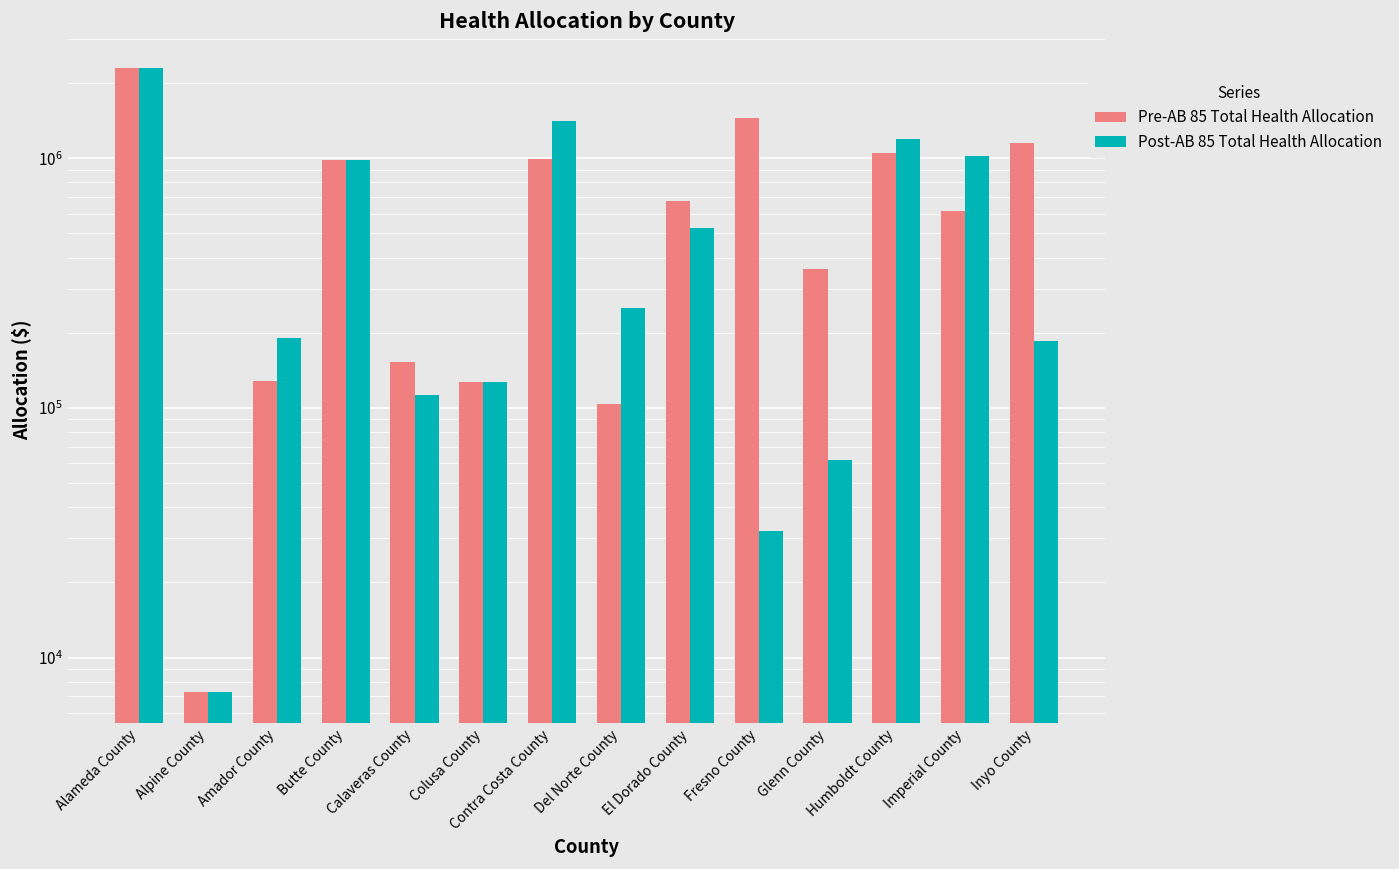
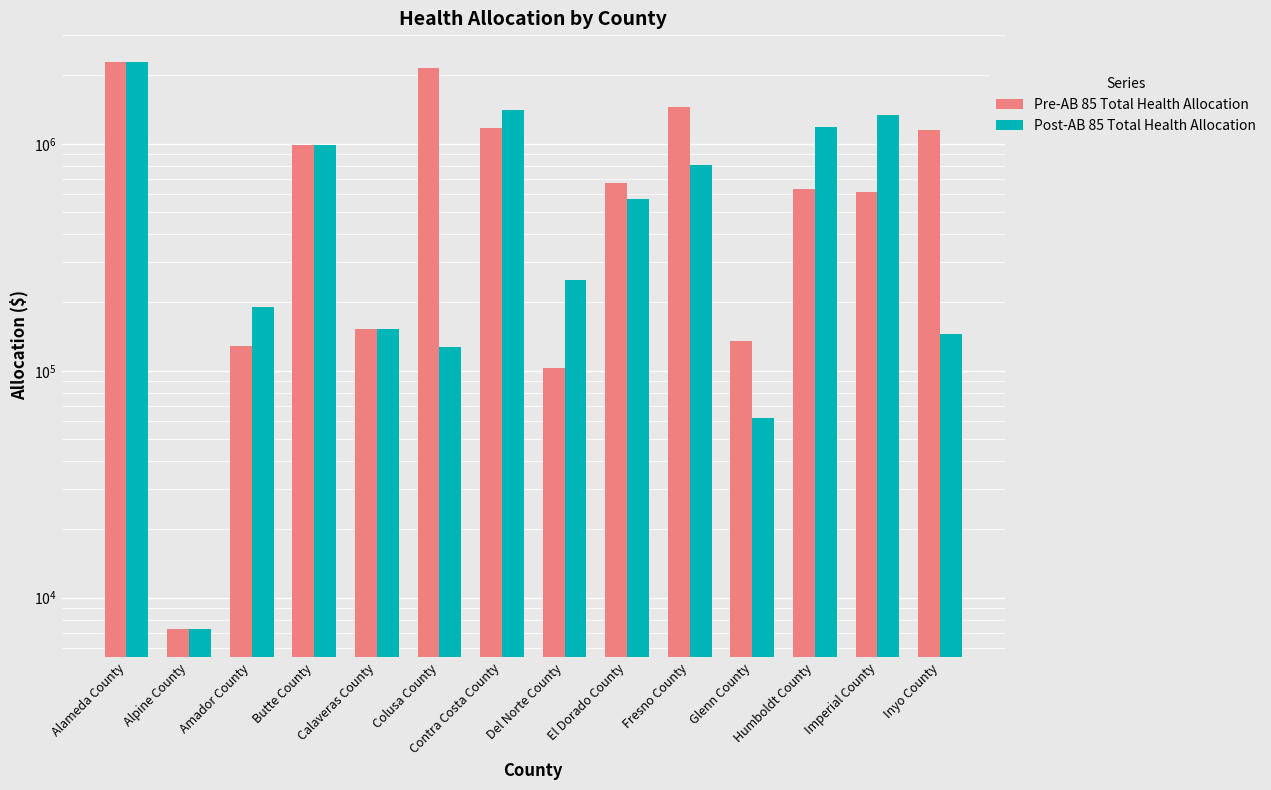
  {
    "Pre-AB 85 Total Health Allocation": {
      "Alameda County": 2300000,
      "Alpine County": 7300,
      "Amador County": 130000,
      "Butte County": 1000000,
      "Calaveras County": 150000,
-     "Colusa County": 130000,
-     "Contra Costa County": 1000000,
+     "Colusa County": 2200000,
+     "Contra Costa County": 1200000,
      "Del Norte County": 100000,
      "El Dorado County": 670000,
      "Fresno County": 1500000,
-     "Glenn County": 360000,
-     "Humboldt County": 1100000,
+     "Glenn County": 130000,
+     "Humboldt County": 630000,
      "Imperial County": 610000,
      "Inyo County": 1200000
    },
    "Post-AB 85 Total Health Allocation": {
      "Alameda County": 2300000,
      "Alpine County": 7300,
      "Amador County": 190000,
      "Butte County": 1000000,
-     "Calaveras County": 110000,
+     "Calaveras County": 150000,
      "Colusa County": 130000,
      "Contra Costa County": 1400000,
      "Del Norte County": 250000,
-     "El Dorado County": 530000,
-     "Fresno County": 32000,
+     "El Dorado County": 570000,
+     "Fresno County": 810000,
      "Glenn County": 62000,
      "Humboldt County": 1200000,
-     "Imperial County": 1000000,
-     "Inyo County": 190000
+     "Imperial County": 1300000,
+     "Inyo County": 150000
    }
  }
